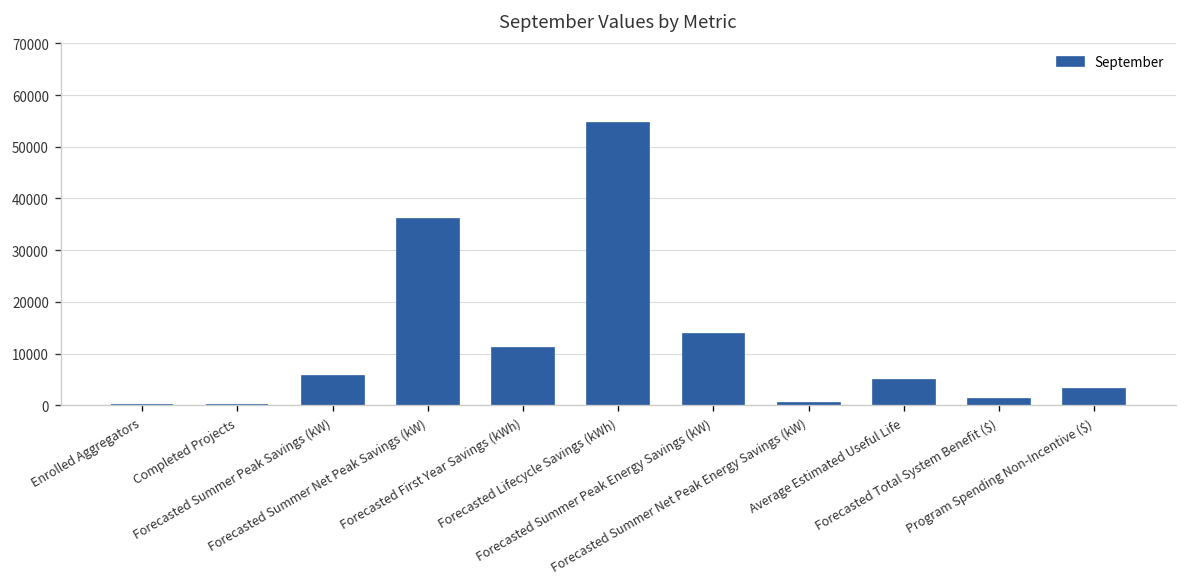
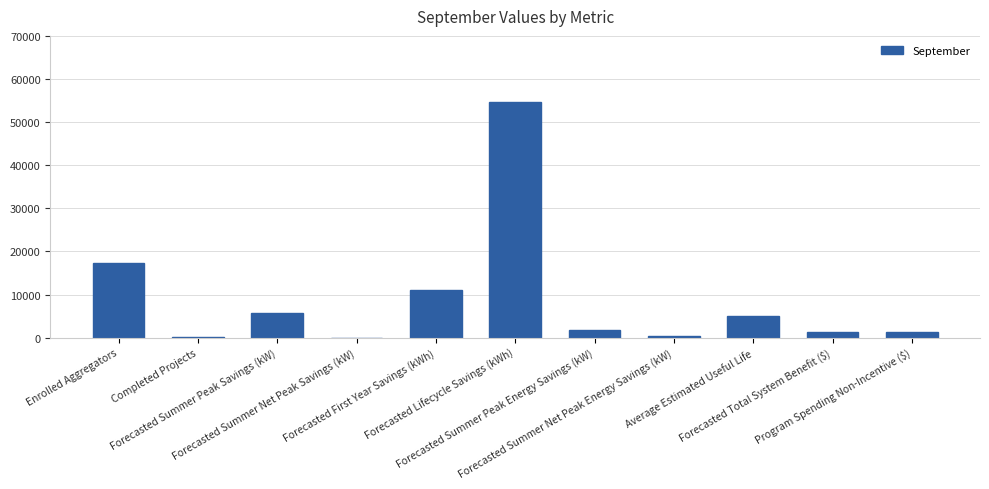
  {
-   "Enrolled Aggregators": 0,
+   "Enrolled Aggregators": 17000,
    "Forecasted Summer Peak Savings (kW)": 6000,
-   "Forecasted Summer Net Peak Savings (kW)": 36000,
+   "Forecasted Summer Net Peak Savings (kW)": 0,
    "Forecasted First Year Savings (kWh)": 11000,
    "Forecasted Lifecycle Savings (kWh)": 55000,
-   "Forecasted Summer Peak Energy Savings (kW)": 14000,
+   "Forecasted Summer Peak Energy Savings (kW)": 2000,
    "Average Estimated Useful Life": 5000,
    "Forecasted Total System Benefit ($)": 1000,
-   "Program Spending Non-Incentive ($)": 3000
+   "Program Spending Non-Incentive ($)": 1000
  }
